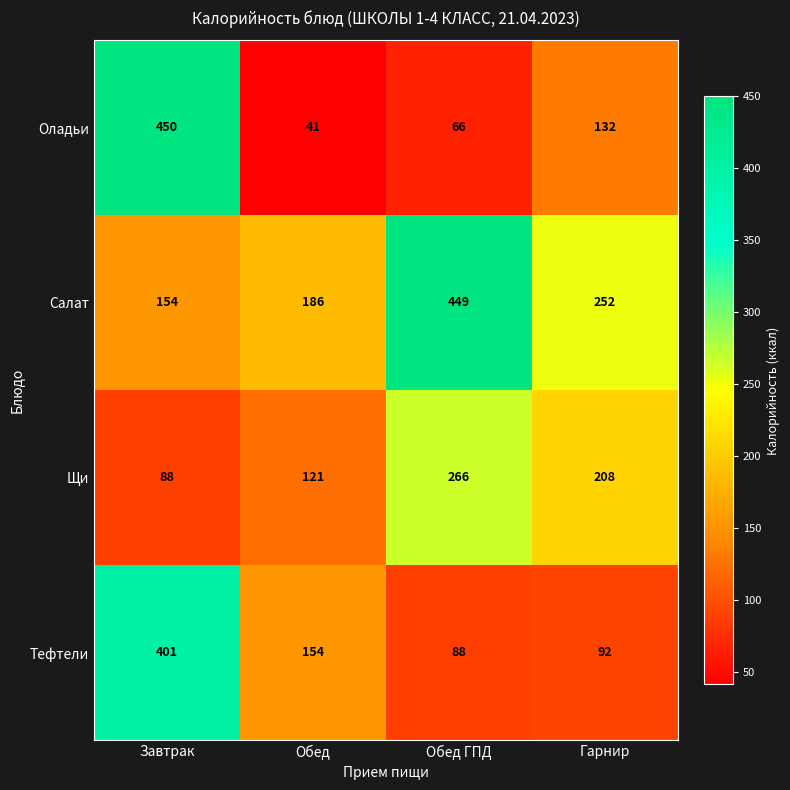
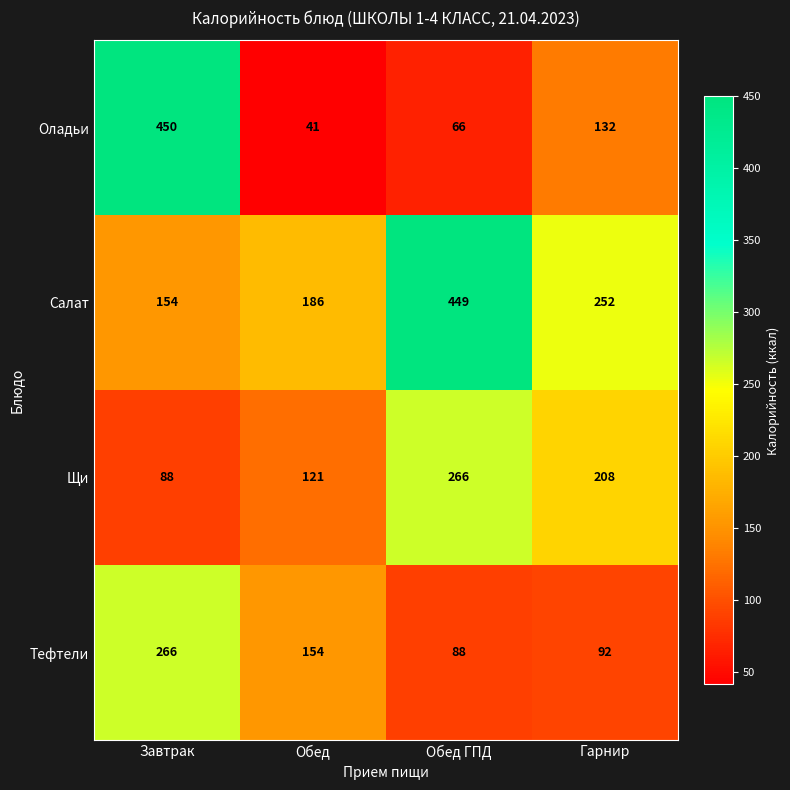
  {
    "Оладьи": {
      "Завтрак": 450,
      "Обед": 41,
      "Обед ГПД": 66,
      "Гарнир": 132
    },
    "Салат": {
      "Завтрак": 154,
      "Обед": 186,
      "Обед ГПД": 449,
      "Гарнир": 252
    },
    "Щи": {
      "Завтрак": 88,
      "Обед": 121,
      "Обед ГПД": 266,
      "Гарнир": 208
    },
    "Тефтели": {
-     "Завтрак": 401,
+     "Завтрак": 266,
      "Обед": 154,
      "Обед ГПД": 88,
      "Гарнир": 92
    }
  }
